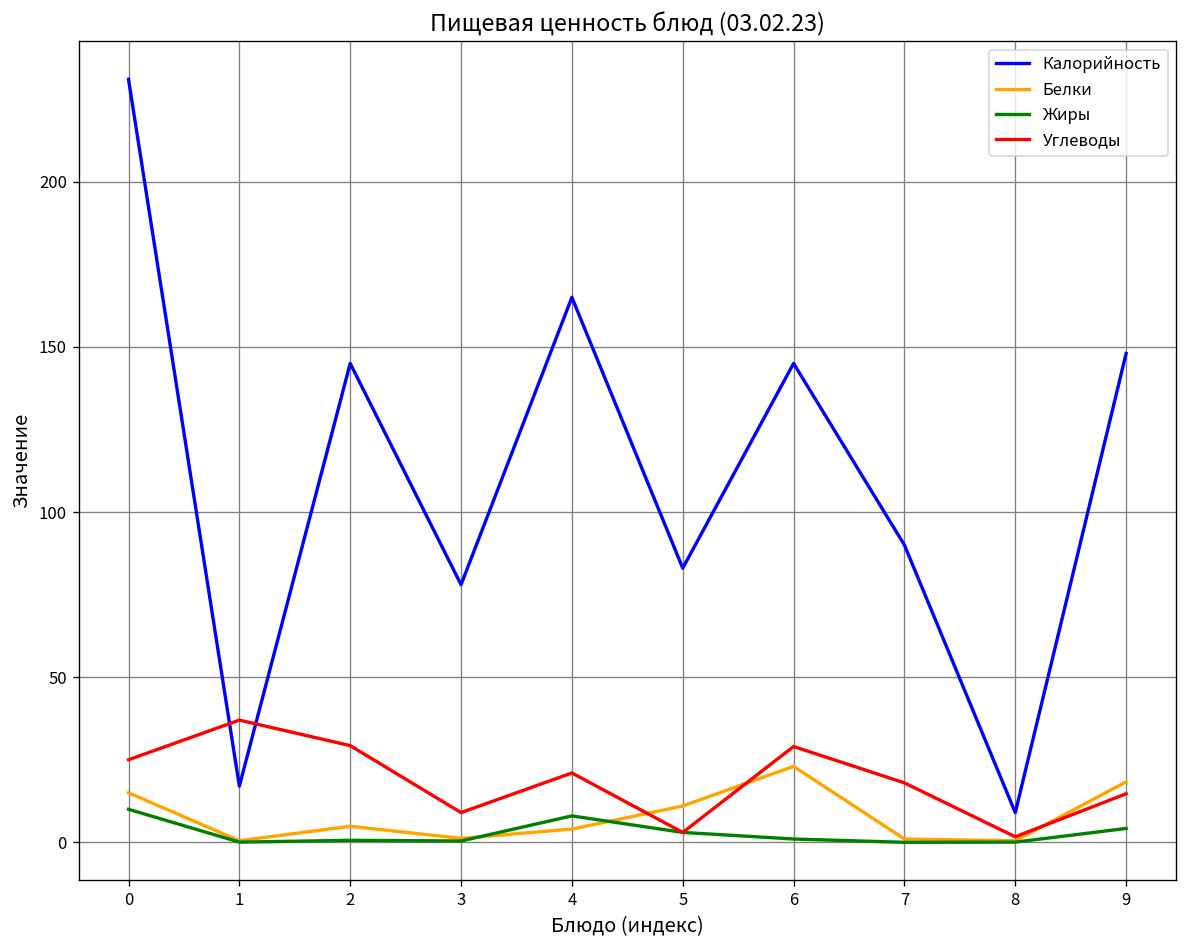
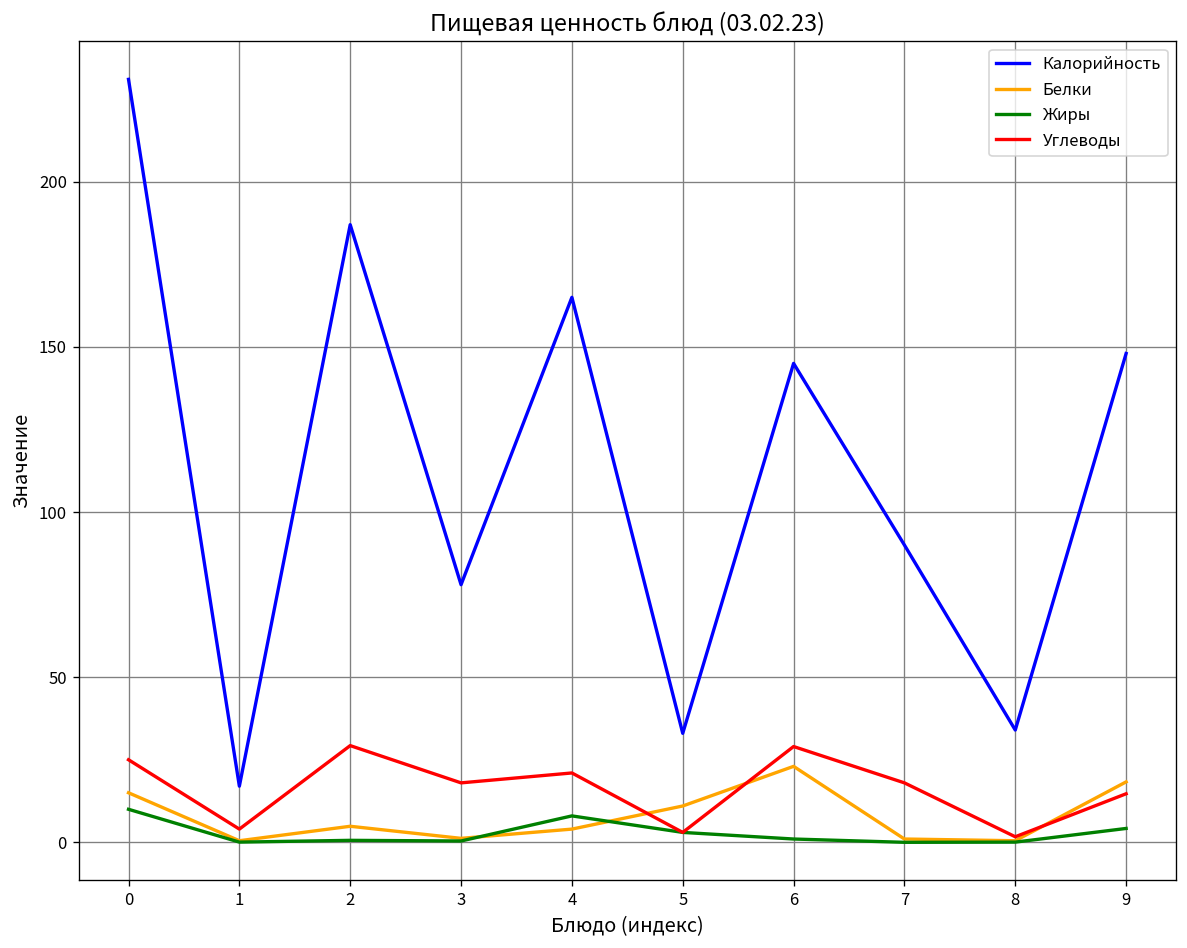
  {
    "Калорийность": {
      "0": 231,
      "1": 17,
-     "2": 145,
+     "2": 187,
      "3": 78,
      "4": 165,
-     "5": 83,
+     "5": 33,
      "6": 145,
      "7": 90,
-     "8": 9,
+     "8": 34,
      "9": 148
    },
    "Белки": {
      "0": 15,
      "2": 5,
      "4": 4,
      "5": 11,
      "6": 23,
      "7": 1,
      "9": 18
    },
    "Жиры": {
      "0": 10,
      "2": 1,
      "4": 8,
      "6": 1,
      "7": 0,
      "9": 4
    },
    "Углеводы": {
      "0": 25,
-     "1": 37,
+     "1": 4,
      "2": 29,
-     "3": 9,
+     "3": 18,
      "4": 21,
      "6": 29,
      "7": 18,
      "8": 2,
      "9": 15
    }
  }
